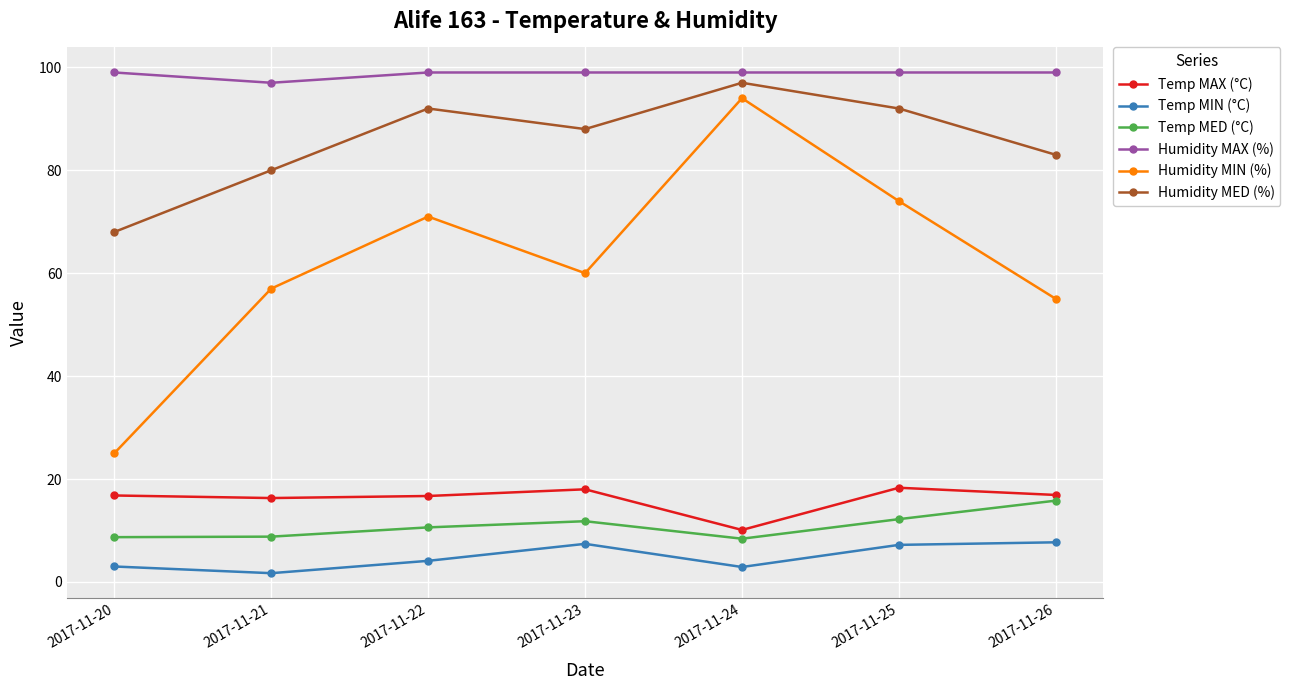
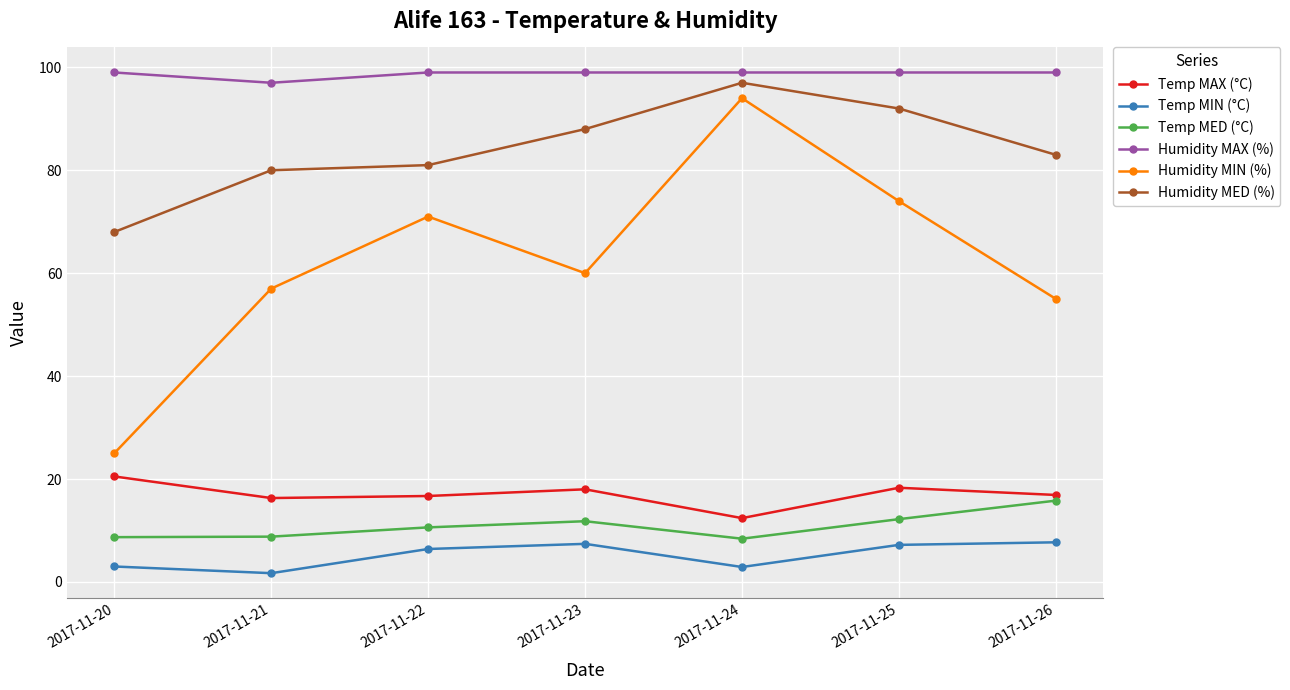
  {
    "Temp MAX (°C)": {
-     "2017-11-20": 17,
+     "2017-11-20": 21,
      "2017-11-21": 16,
      "2017-11-22": 17,
      "2017-11-23": 18,
-     "2017-11-24": 10,
+     "2017-11-24": 12,
      "2017-11-25": 18,
      "2017-11-26": 17
    },
    "Temp MIN (°C)": {
      "2017-11-20": 3,
      "2017-11-21": 2,
-     "2017-11-22": 4,
+     "2017-11-22": 6,
      "2017-11-23": 7,
      "2017-11-24": 3,
      "2017-11-25": 7,
      "2017-11-26": 8
    },
    "Temp MED (°C)": {
      "2017-11-20": 9,
      "2017-11-21": 9,
      "2017-11-22": 11,
      "2017-11-23": 12,
      "2017-11-24": 8,
      "2017-11-25": 12,
      "2017-11-26": 16
    },
    "Humidity MAX (%)": {
      "2017-11-20": 99,
      "2017-11-21": 97,
      "2017-11-22": 99,
      "2017-11-23": 99,
      "2017-11-24": 99,
      "2017-11-25": 99,
      "2017-11-26": 99
    },
    "Humidity MIN (%)": {
      "2017-11-20": 25,
      "2017-11-21": 57,
      "2017-11-22": 71,
      "2017-11-23": 60,
      "2017-11-24": 94,
      "2017-11-25": 74,
      "2017-11-26": 55
    },
    "Humidity MED (%)": {
      "2017-11-20": 68,
      "2017-11-21": 80,
-     "2017-11-22": 92,
+     "2017-11-22": 81,
      "2017-11-23": 88,
      "2017-11-24": 97,
      "2017-11-25": 92,
      "2017-11-26": 83
    }
  }
